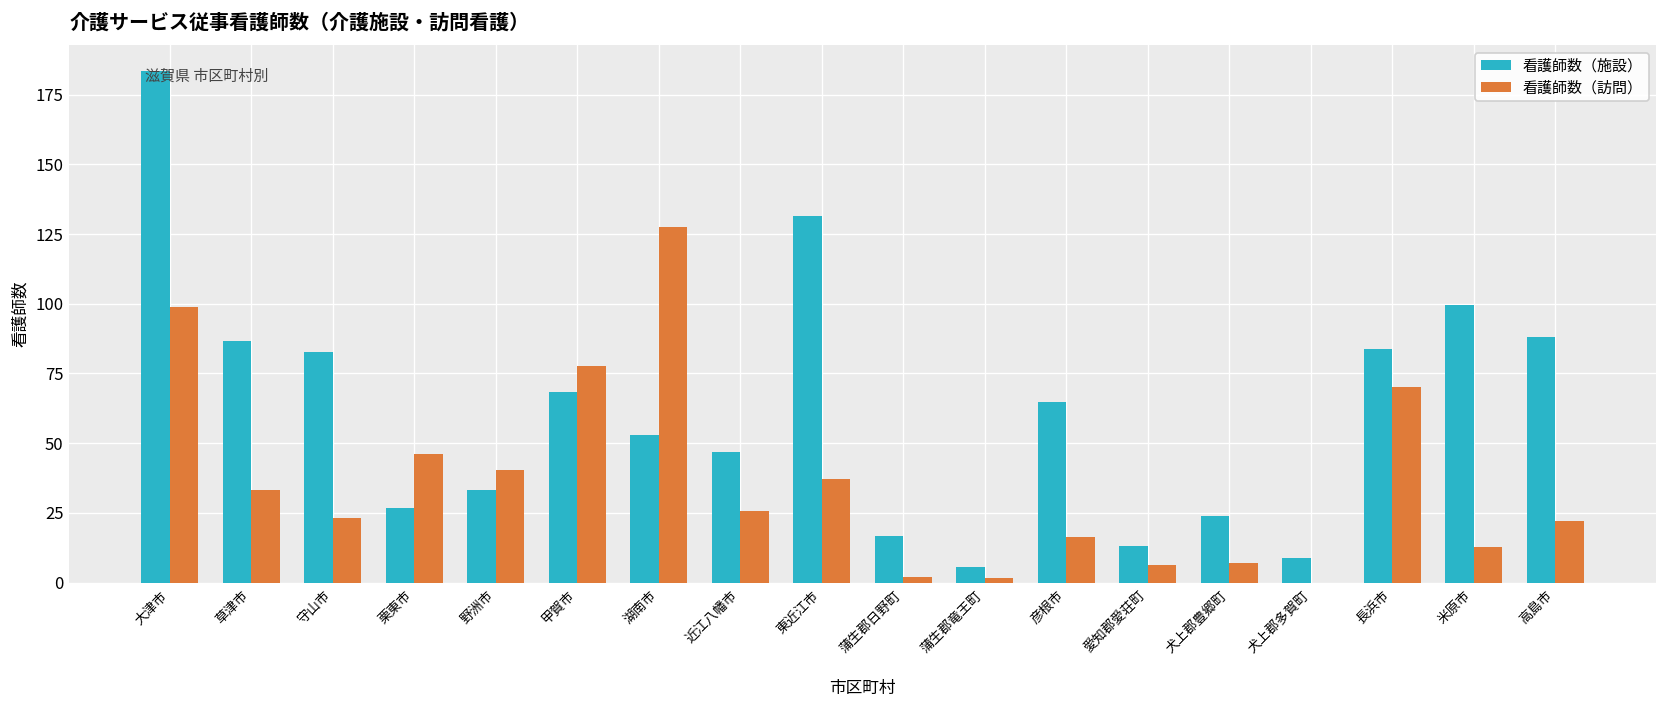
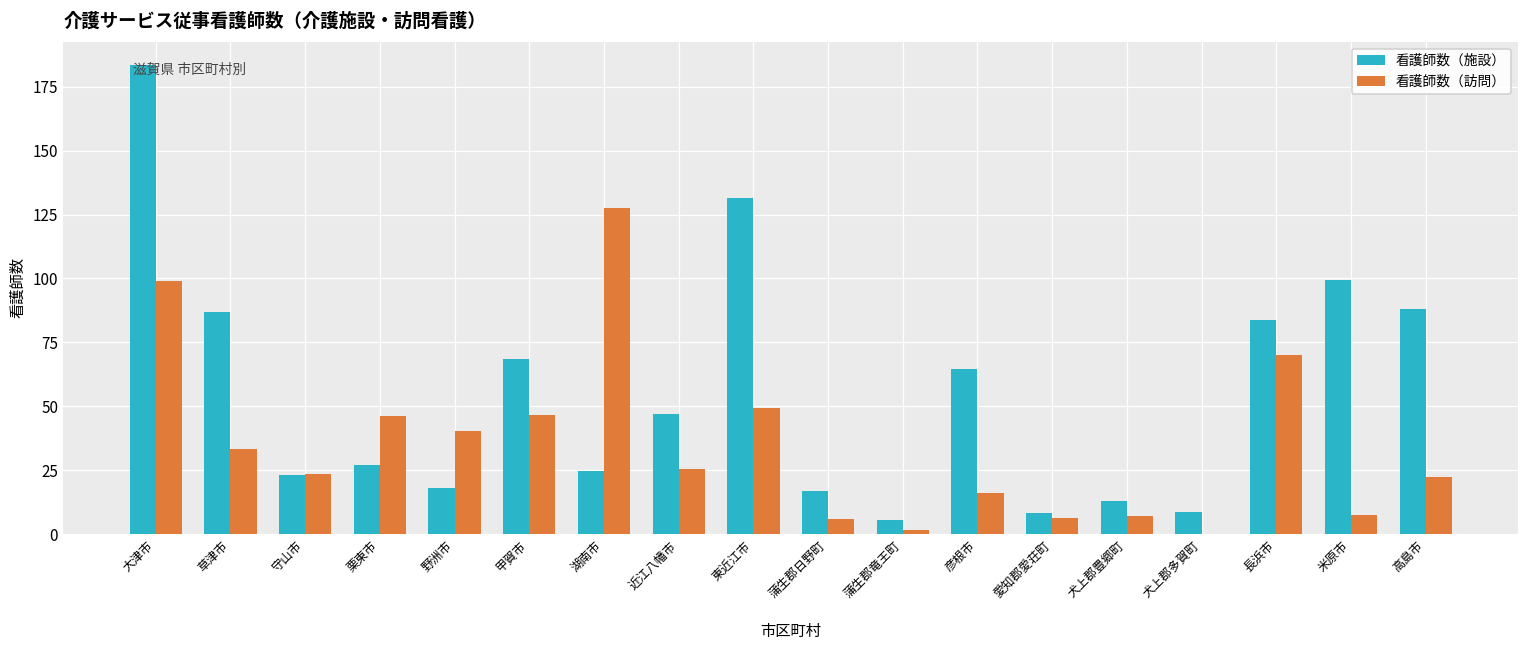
  {
    "看護師数（施設）": {
      "大津市": 183,
      "草津市": 87,
-     "守山市": 83,
+     "守山市": 23,
      "栗東市": 27,
-     "野洲市": 33,
+     "野洲市": 18,
      "甲賀市": 69,
-     "湖南市": 53,
+     "湖南市": 25,
      "近江八幡市": 47,
      "東近江市": 132,
      "蒲生郡日野町": 17,
      "蒲生郡竜王町": 6,
      "彦根市": 65,
-     "愛知郡愛荘町": 13,
-     "犬上郡豊郷町": 24,
+     "愛知郡愛荘町": 8,
+     "犬上郡豊郷町": 13,
      "犬上郡多賀町": 9,
      "長浜市": 84,
      "米原市": 99,
      "高島市": 88
    },
    "看護師数（訪問）": {
      "大津市": 99,
      "草津市": 33,
      "守山市": 23,
      "栗東市": 46,
      "野洲市": 40,
-     "甲賀市": 78,
+     "甲賀市": 47,
      "湖南市": 128,
      "近江八幡市": 26,
-     "東近江市": 37,
-     "蒲生郡日野町": 2,
+     "東近江市": 49,
+     "蒲生郡日野町": 6,
      "蒲生郡竜王町": 2,
      "彦根市": 16,
      "愛知郡愛荘町": 6,
      "犬上郡豊郷町": 7,
      "犬上郡多賀町": 0,
      "長浜市": 70,
-     "米原市": 13,
+     "米原市": 7,
      "高島市": 22
    }
  }
